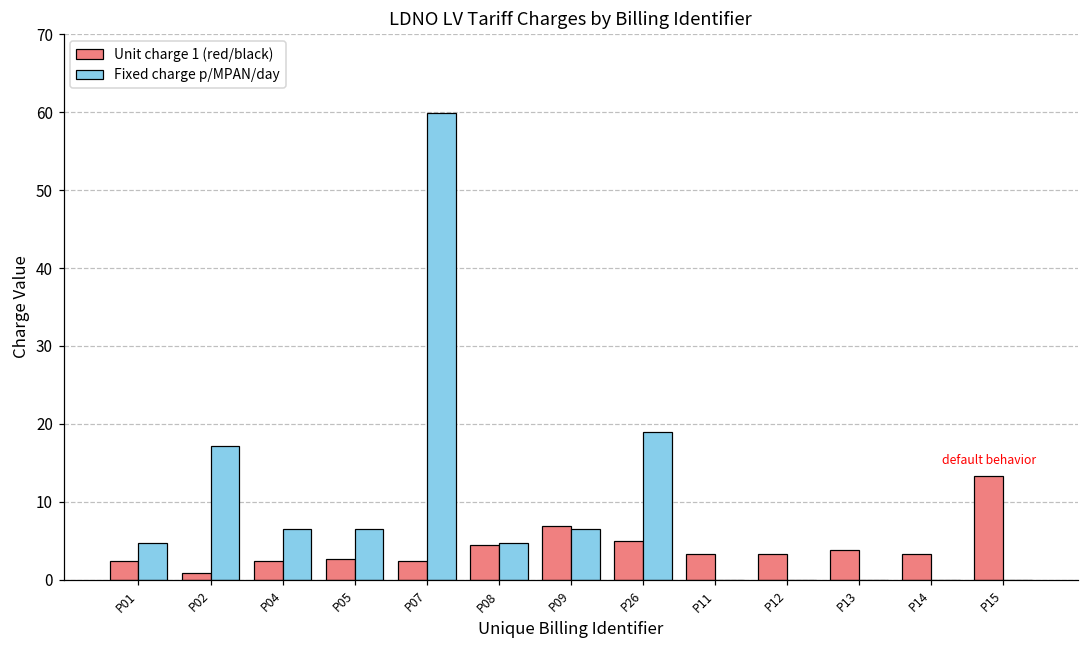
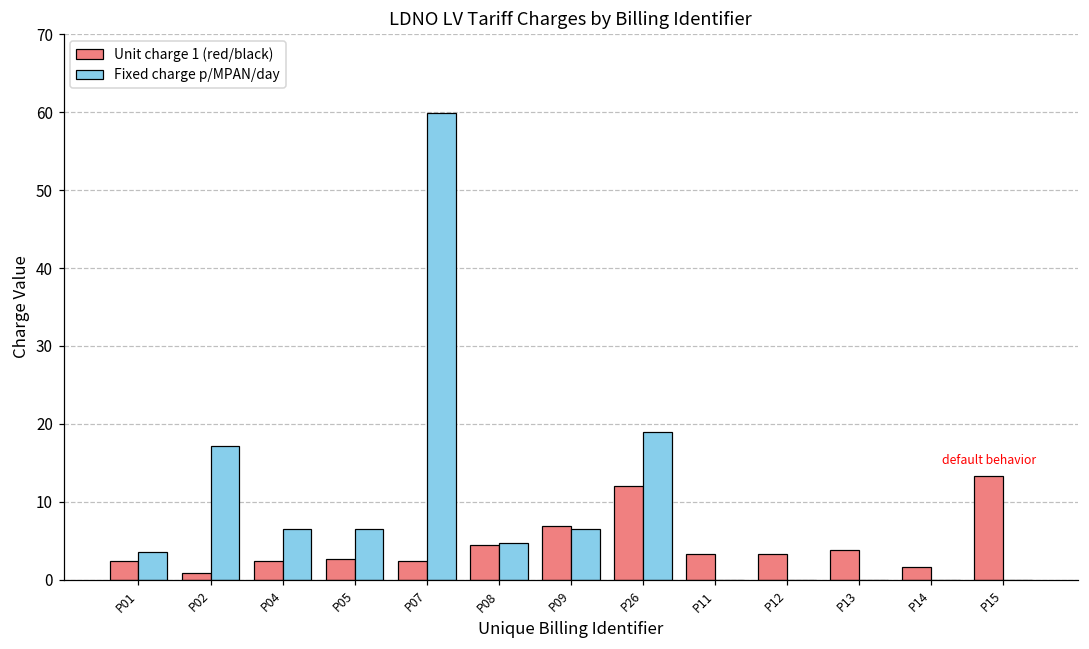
  {
    "Unit charge 1 (red/black)": {
      "P01": 2,
      "P02": 1,
      "P04": 2,
      "P05": 3,
      "P07": 2,
      "P08": 4,
      "P09": 7,
-     "P26": 5,
+     "P26": 12,
      "P11": 3,
      "P12": 3,
      "P13": 4,
-     "P14": 3,
+     "P14": 2,
      "P15": 13
    },
    "Fixed charge p/MPAN/day": {
-     "P01": 5,
+     "P01": 4,
      "P02": 17,
      "P04": 6,
      "P05": 6,
      "P07": 60,
      "P08": 5,
      "P09": 6,
      "P26": 19,
      "P11": 0,
      "P12": 0,
      "P13": 0,
      "P14": 0,
      "P15": 0
    }
  }
